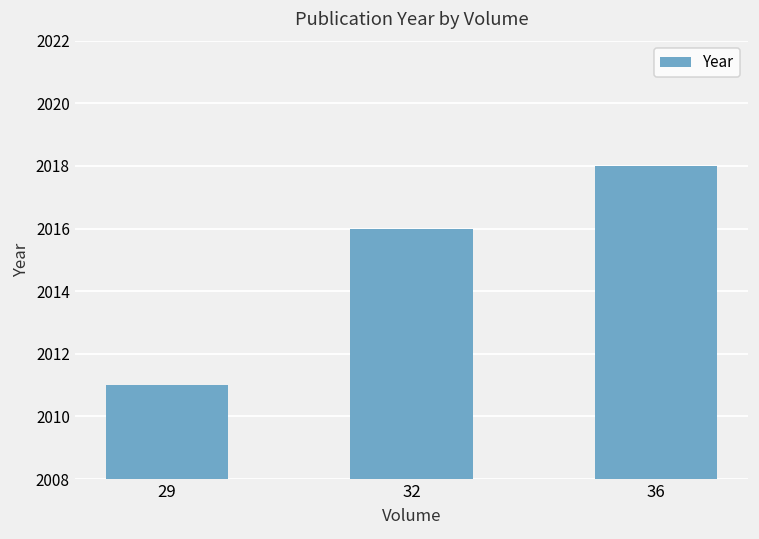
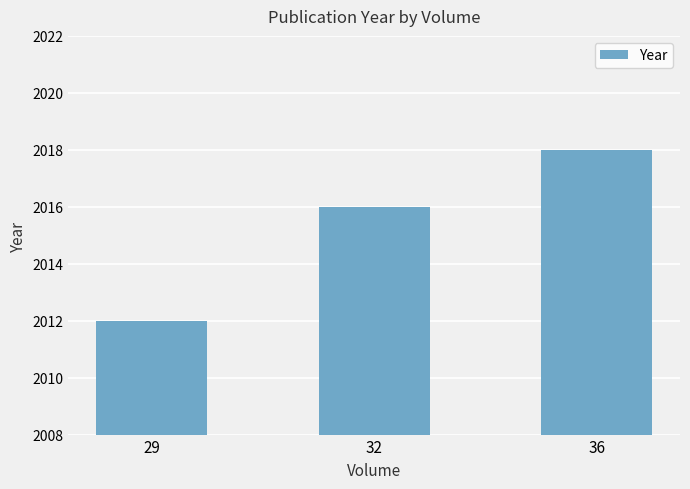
  {
-   "29": 2011,
+   "29": 2012,
    "32": 2016,
    "36": 2018
  }
